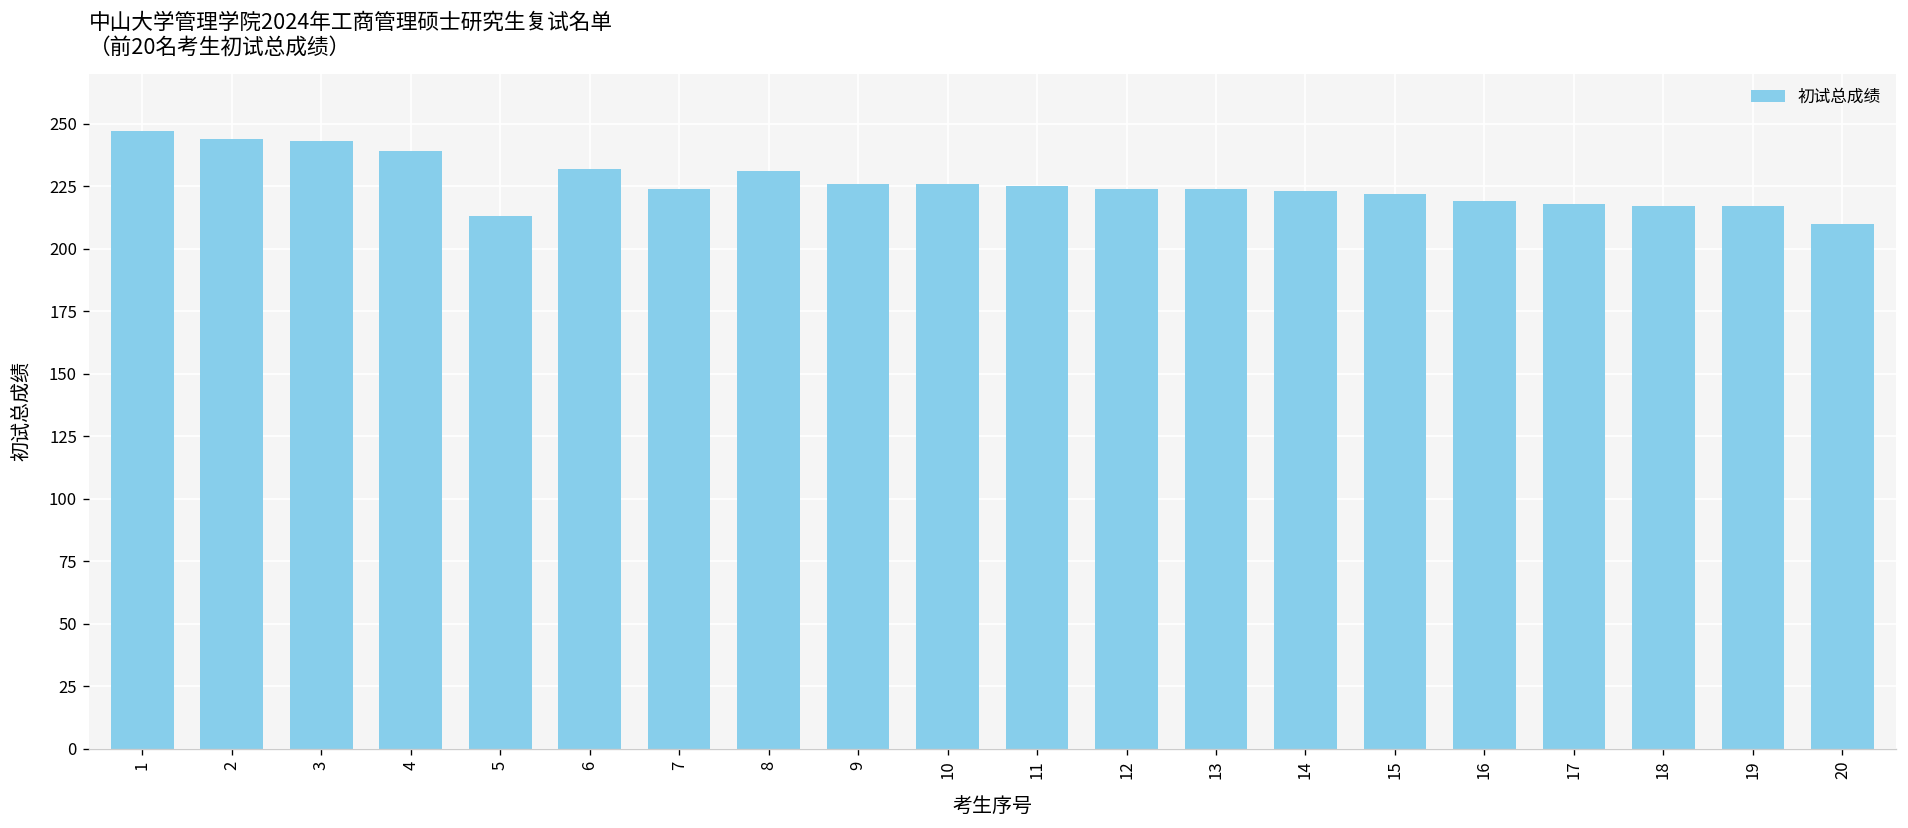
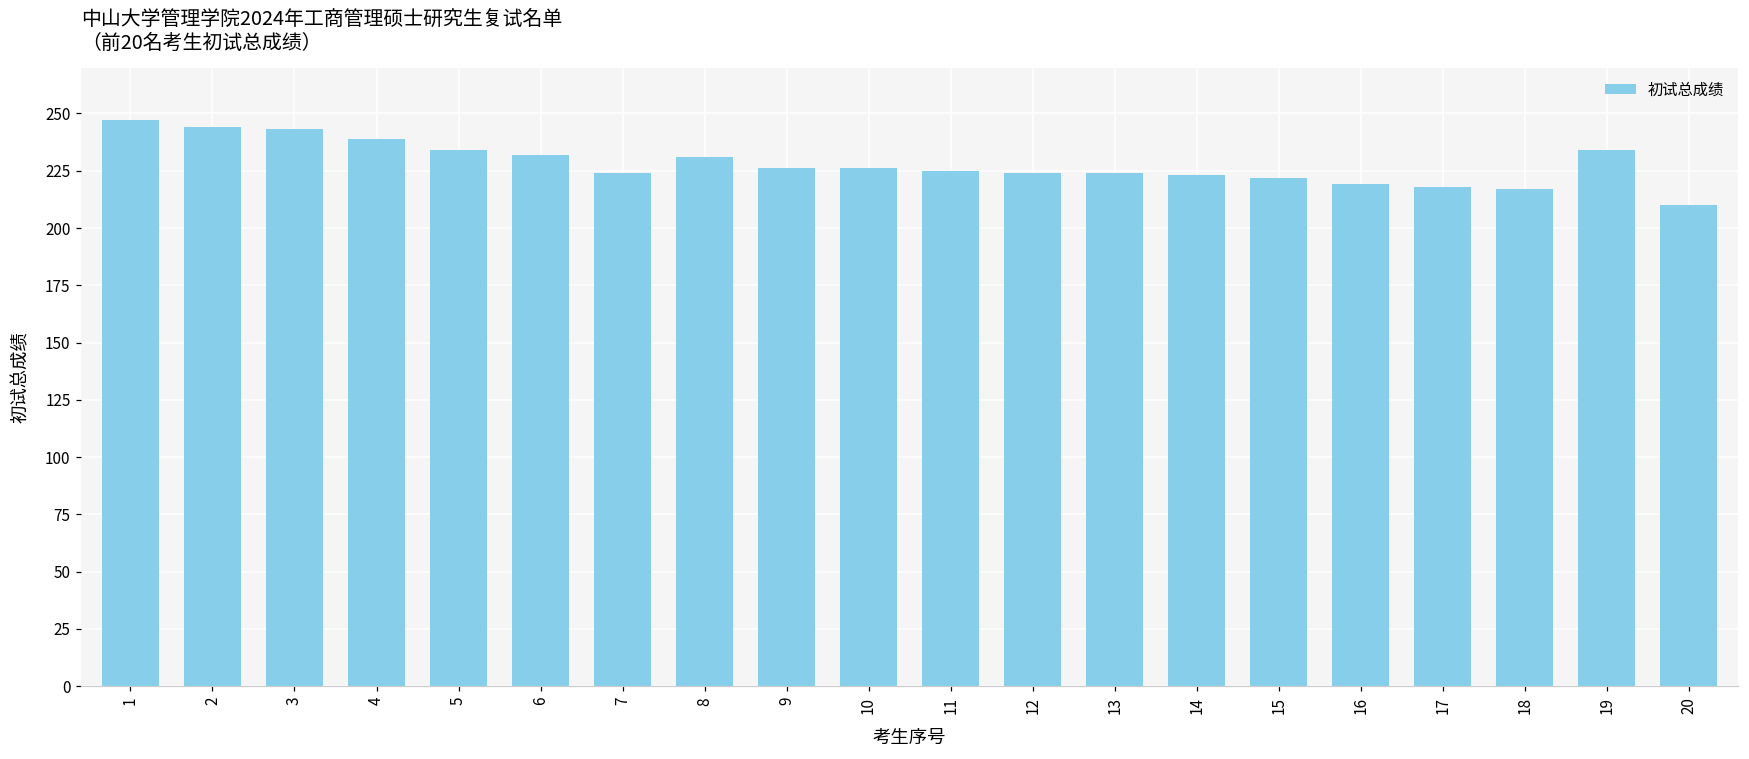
  {
    "1": 247,
    "2": 244,
    "3": 243,
    "4": 239,
-   "5": 213,
+   "5": 234,
    "6": 232,
    "7": 224,
    "8": 231,
    "9": 226,
    "10": 226,
    "11": 225,
    "12": 224,
    "13": 224,
    "14": 223,
    "15": 222,
    "16": 219,
    "17": 218,
    "18": 217,
-   "19": 217,
+   "19": 234,
    "20": 210
  }
